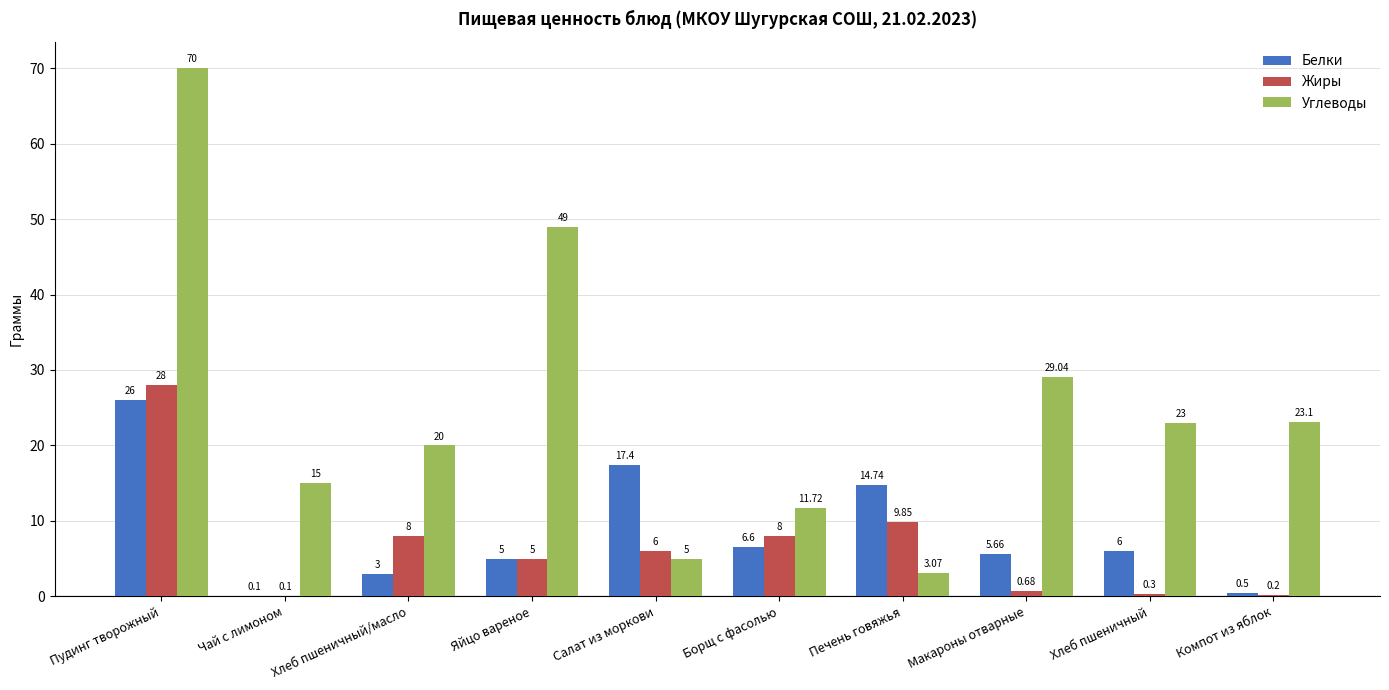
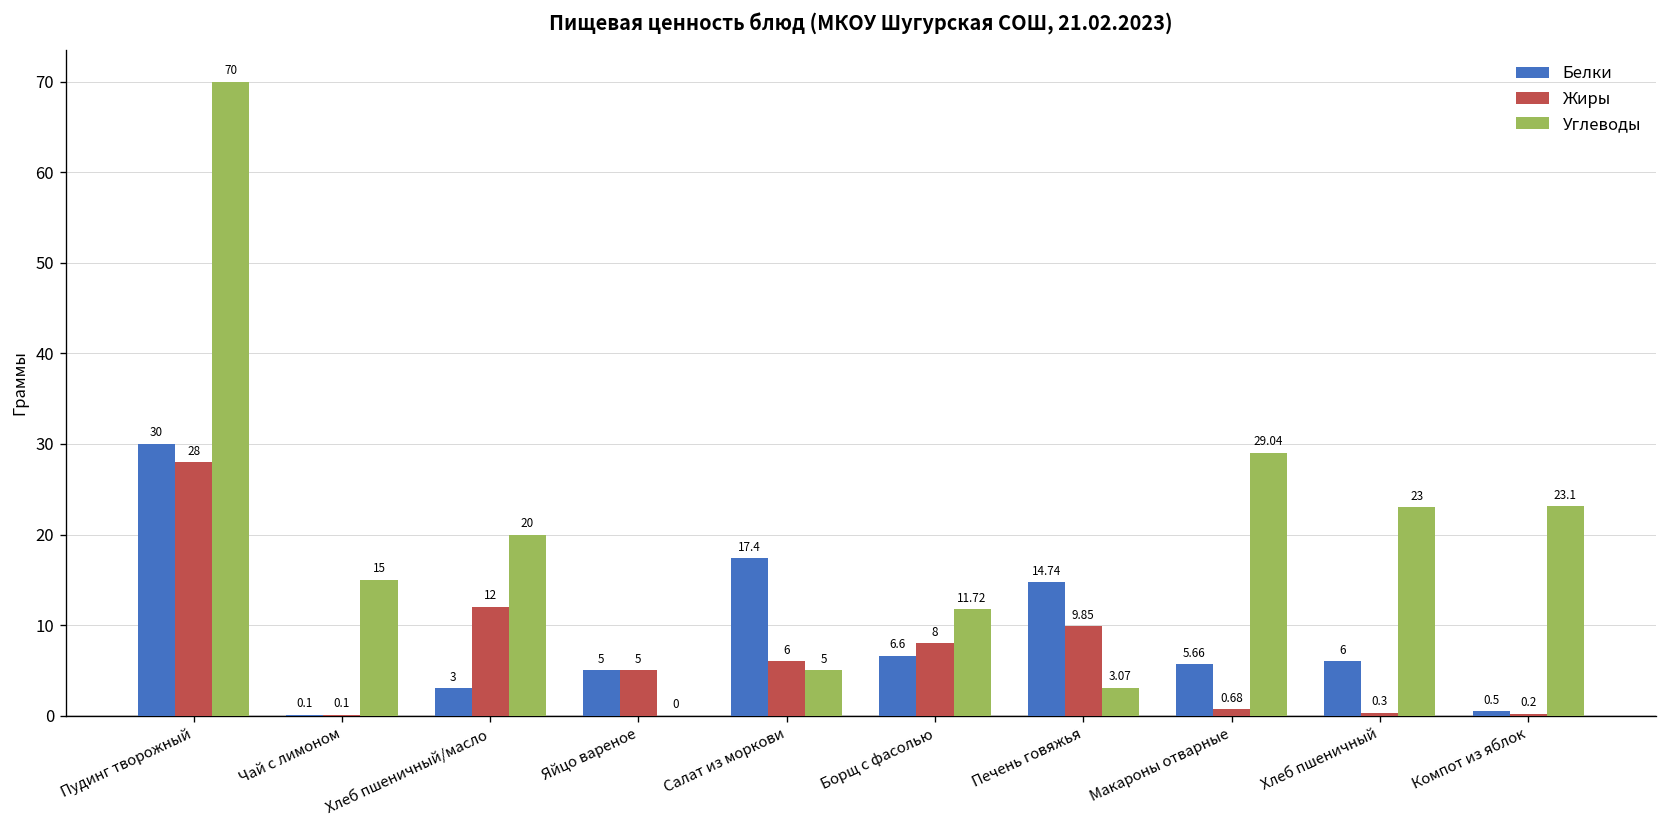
  {
    "Белки": {
-     "Пудинг творожный": 26,
+     "Пудинг творожный": 30,
      "Чай с лимоном": 0.1,
      "Хлеб пшеничный/масло": 3,
      "Яйцо вареное": 5,
      "Салат из моркови": 17.4,
      "Борщ с фасолью": 6.6,
      "Печень говяжья": 14.74,
      "Макароны отварные": 5.66,
      "Хлеб пшеничный": 6,
      "Компот из яблок": 0.5
    },
    "Жиры": {
      "Пудинг творожный": 28,
      "Чай с лимоном": 0.1,
-     "Хлеб пшеничный/масло": 8,
+     "Хлеб пшеничный/масло": 12,
      "Яйцо вареное": 5,
      "Салат из моркови": 6,
      "Борщ с фасолью": 8,
      "Печень говяжья": 9.85,
      "Макароны отварные": 0.68,
      "Хлеб пшеничный": 0.3,
      "Компот из яблок": 0.2
    },
    "Углеводы": {
      "Пудинг творожный": 70,
      "Чай с лимоном": 15,
      "Хлеб пшеничный/масло": 20,
-     "Яйцо вареное": 49,
+     "Яйцо вареное": 0,
      "Салат из моркови": 5,
      "Борщ с фасолью": 11.72,
      "Печень говяжья": 3.07,
      "Макароны отварные": 29.04,
      "Хлеб пшеничный": 23,
      "Компот из яблок": 23.1
    }
  }
